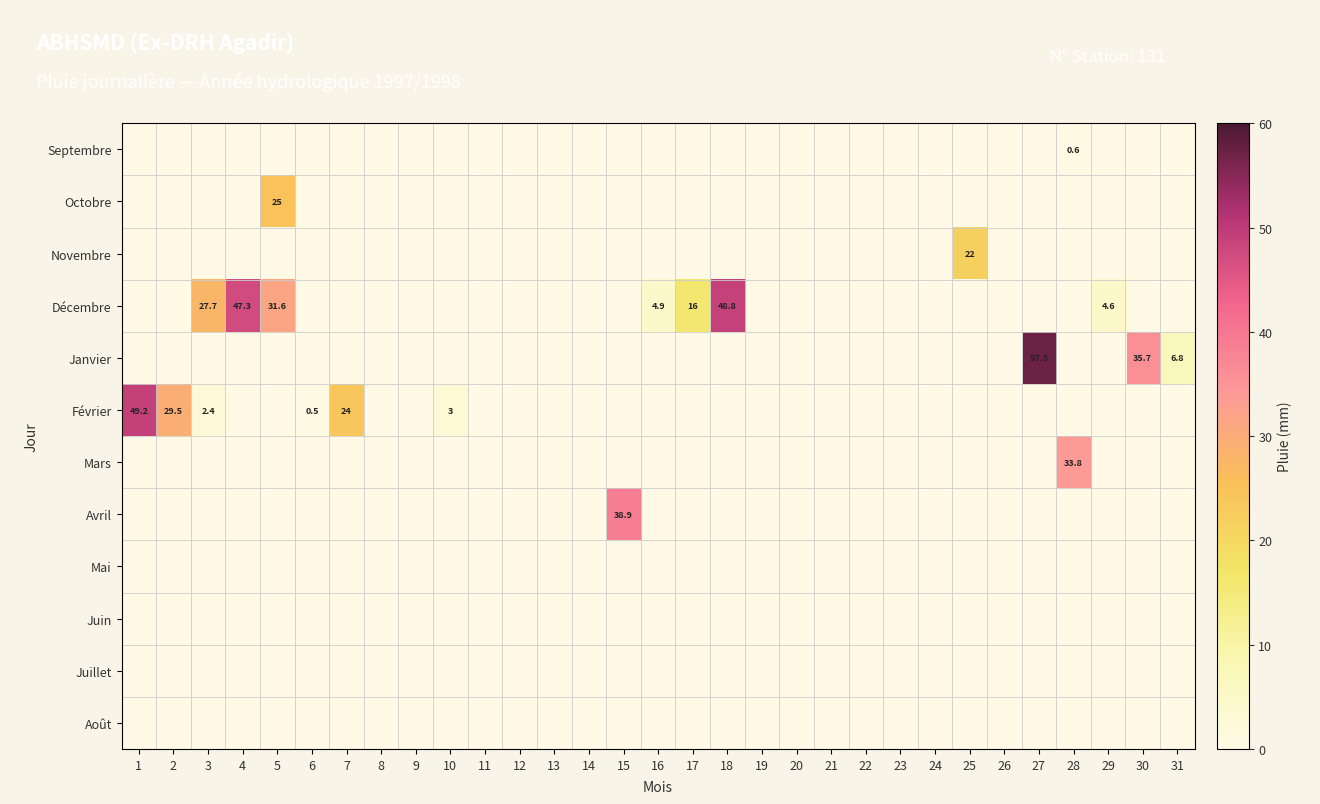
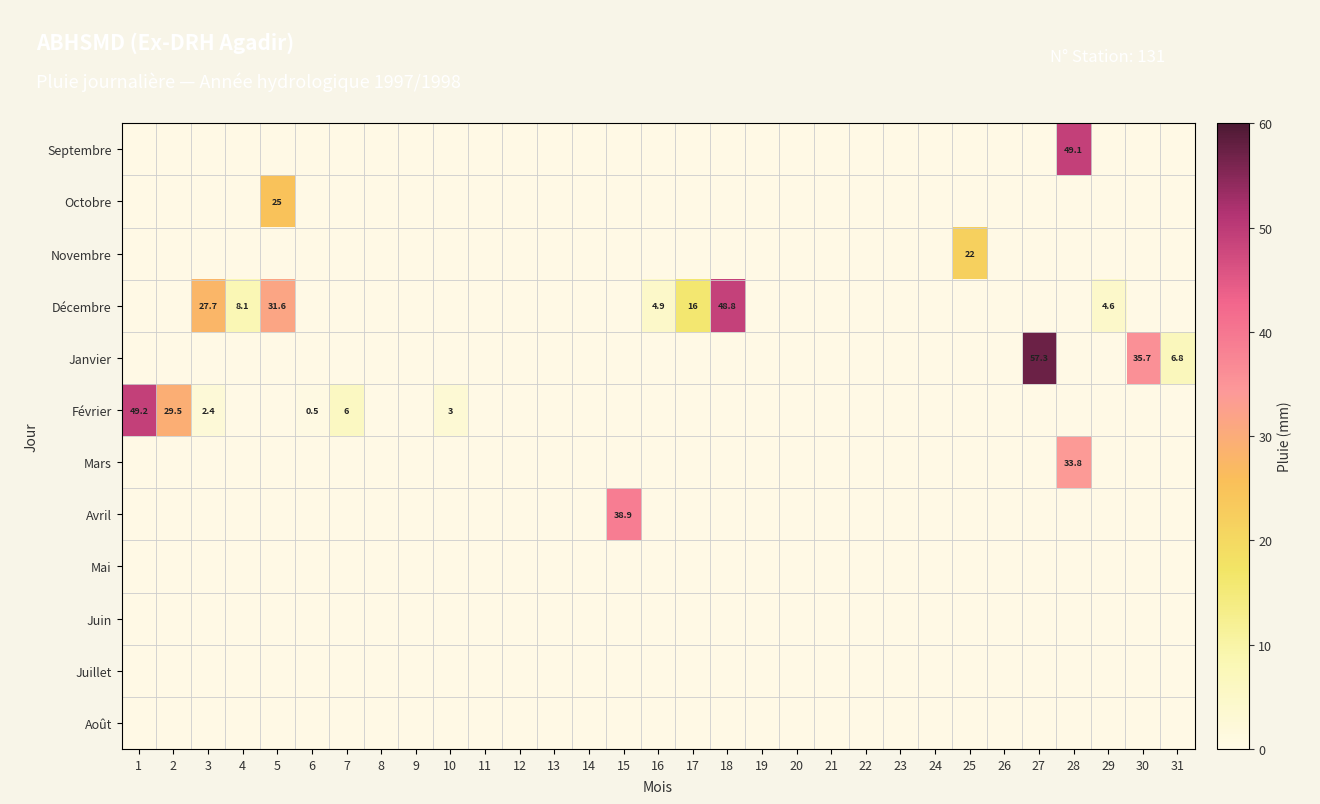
  {
    "Septembre": {
-     "28": 0.6
+     "28": 49.1
    },
    "Octobre": {
      "5": 25
    },
    "Novembre": {
      "25": 22
    },
    "Décembre": {
      "3": 27.7,
-     "4": 47.3,
+     "4": 8.1,
      "5": 31.6,
      "16": 4.9,
      "17": 16,
      "18": 48.8,
      "29": 4.6
    },
    "Janvier": {
      "27": 57.3,
      "30": 35.7,
      "31": 6.8
    },
    "Février": {
      "1": 49.2,
      "2": 29.5,
      "3": 2.4,
      "6": 0.5,
-     "7": 24,
+     "7": 6,
      "10": 3
    },
    "Mars": {
      "28": 33.8
    },
    "Avril": {
      "15": 38.9
    }
  }
